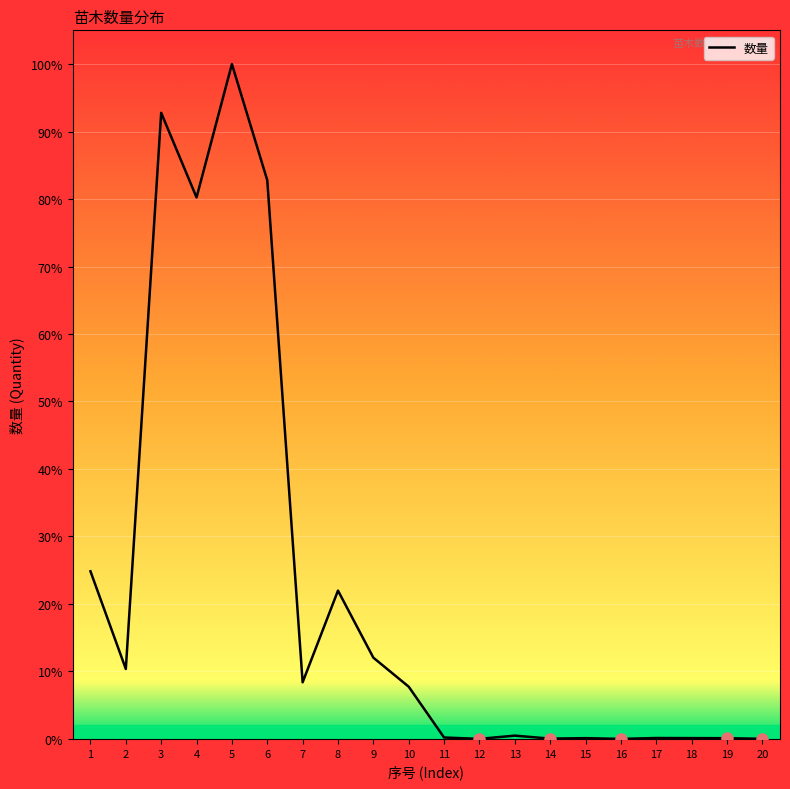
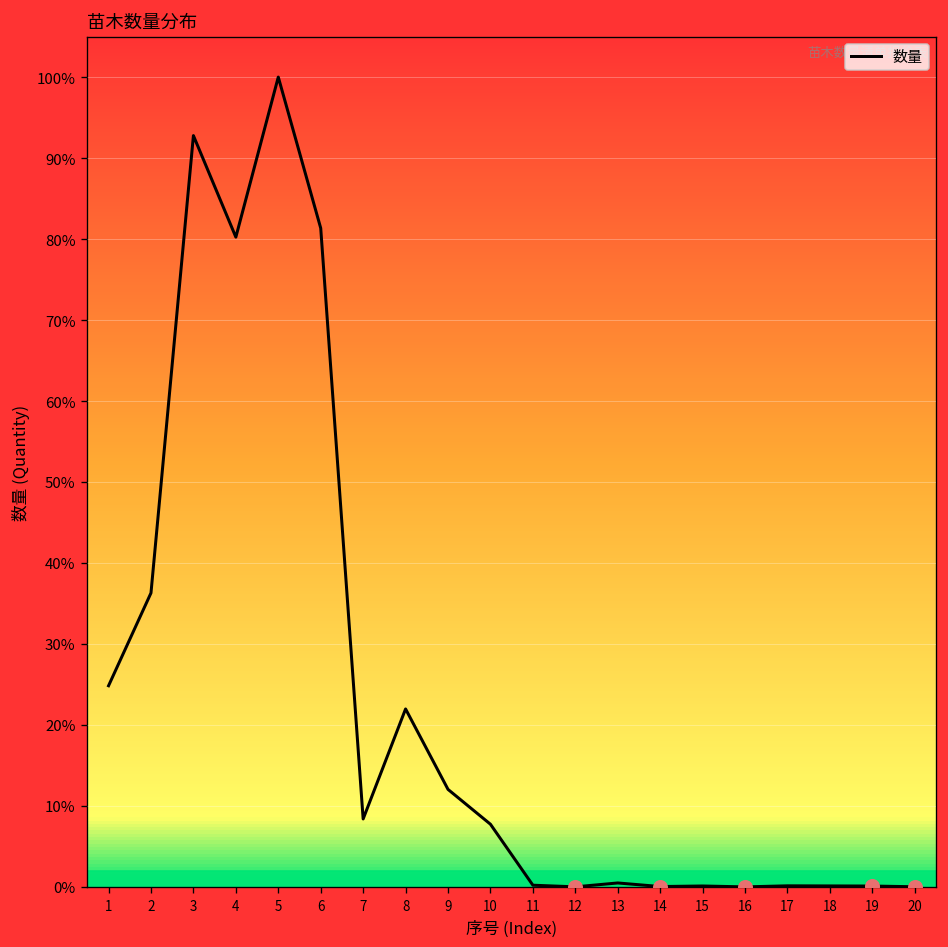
  {
    "数量": {
      "1": "25%",
-     "2": "10%",
+     "2": "36%",
      "3": "93%",
      "4": "80%",
      "5": "100%",
-     "6": "83%",
+     "6": "81%",
      "7": "8%",
      "8": "22%",
      "9": "12%",
      "10": "8%"
    }
  }
